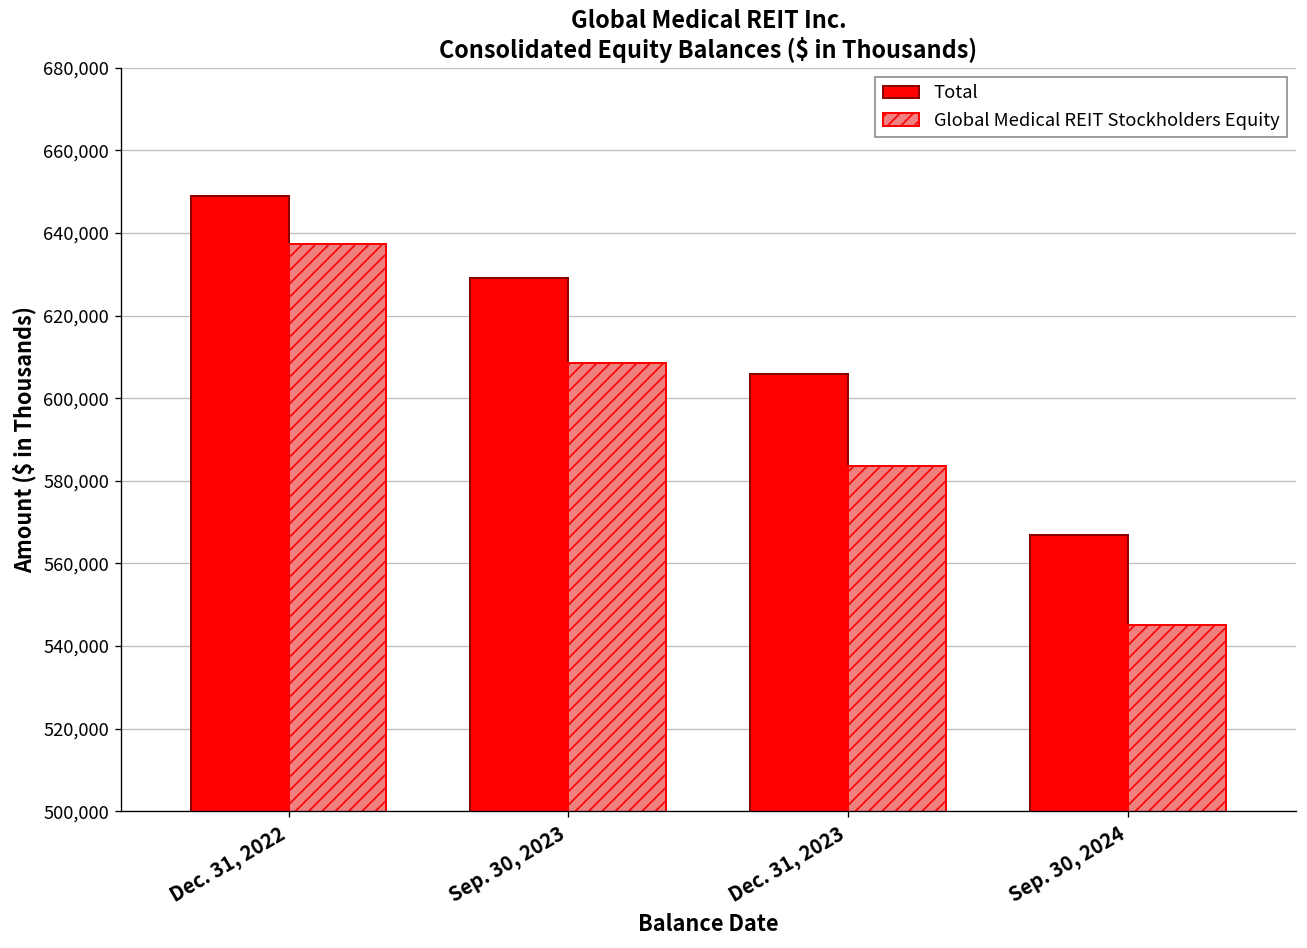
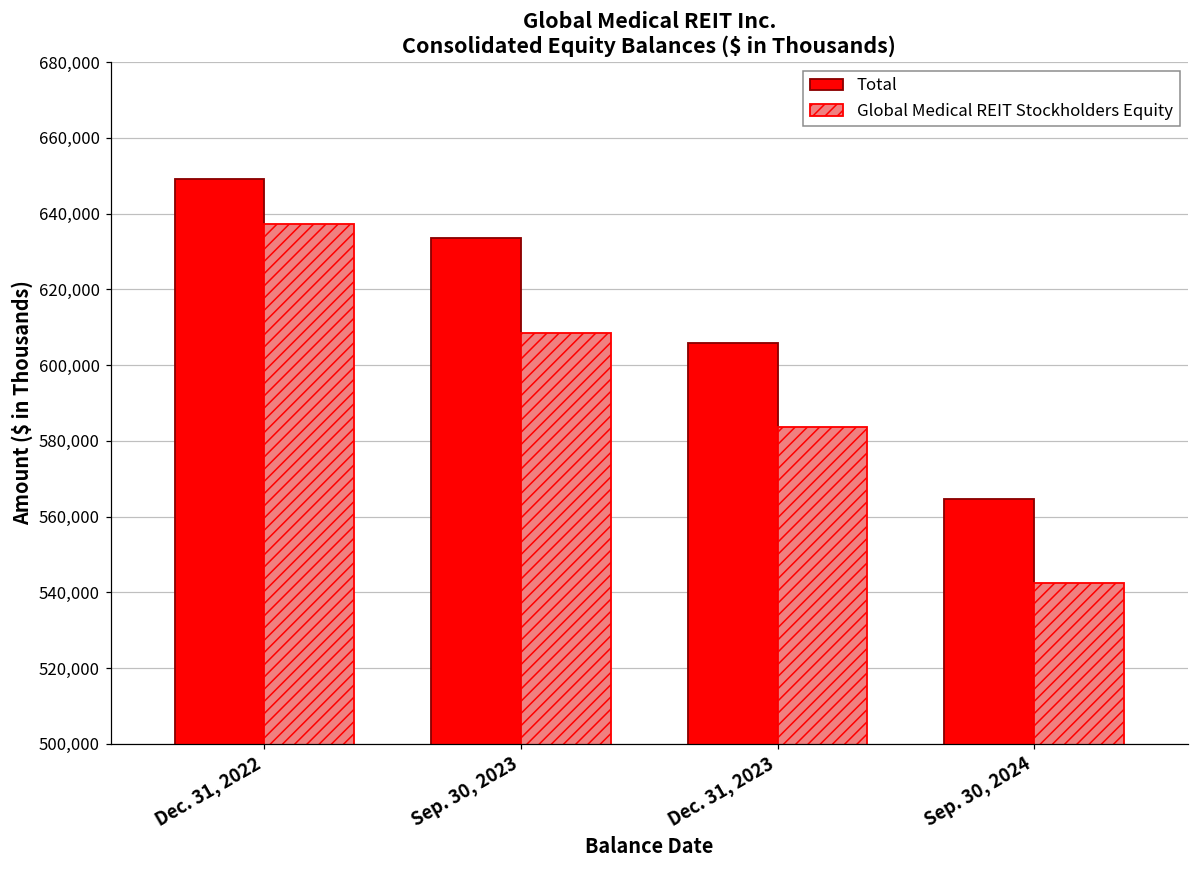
  {
    "Total": {
      "Dec. 31, 2022": "649,000",
-     "Sep. 30, 2023": "629,000",
+     "Sep. 30, 2023": "634,000",
      "Dec. 31, 2023": "606,000",
-     "Sep. 30, 2024": "567,000"
+     "Sep. 30, 2024": "565,000"
    },
    "Global Medical REIT Stockholders Equity": {
      "Dec. 31, 2022": "637,000",
      "Sep. 30, 2023": "609,000",
      "Dec. 31, 2023": "584,000",
-     "Sep. 30, 2024": "545,000"
+     "Sep. 30, 2024": "543,000"
    }
  }
